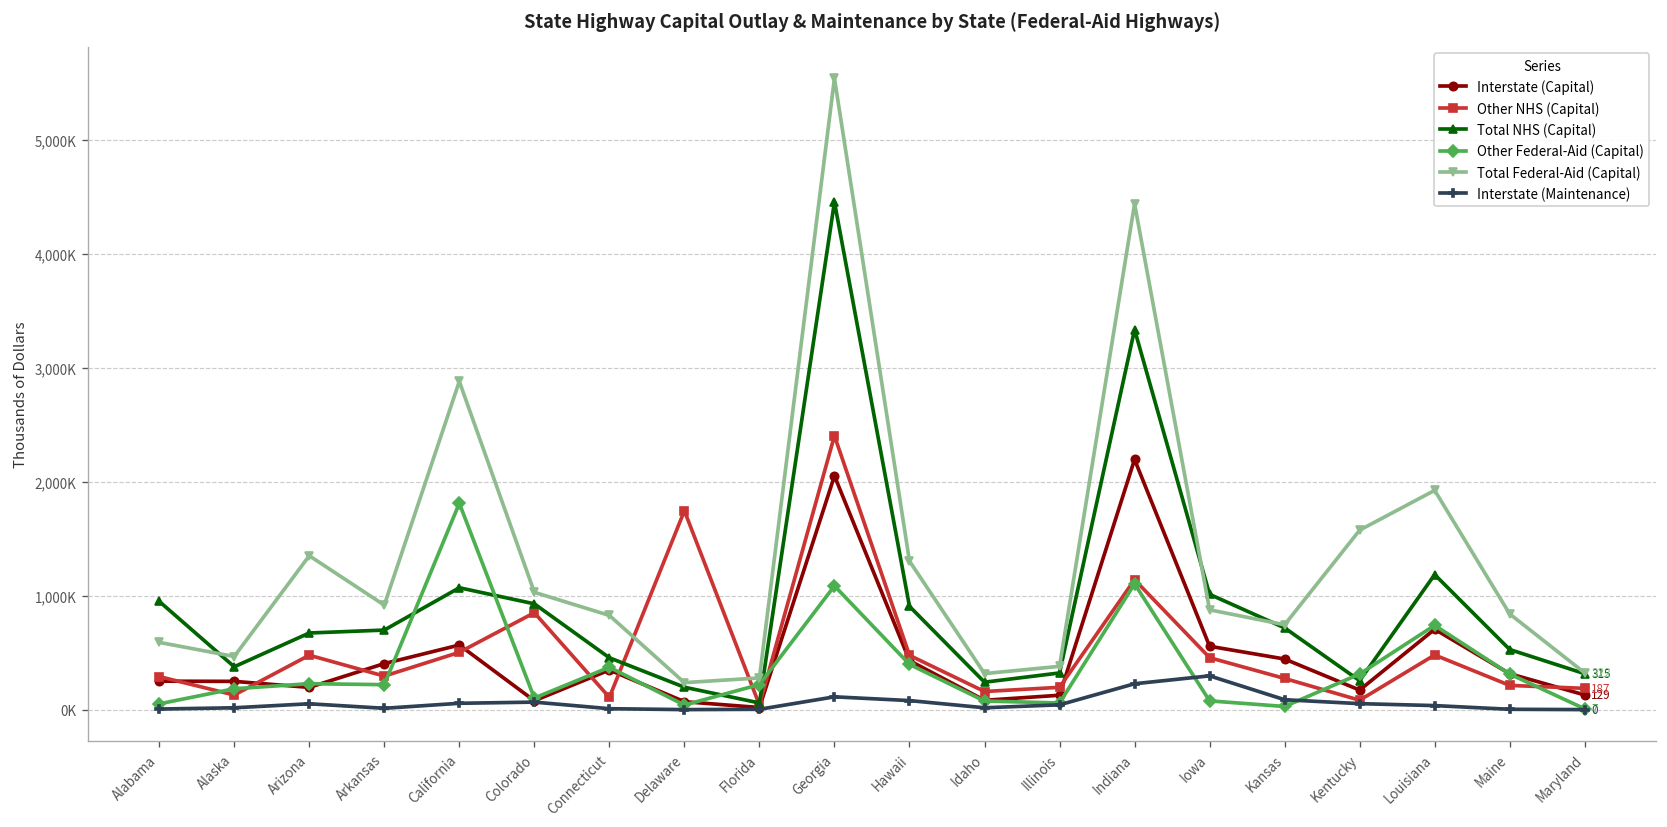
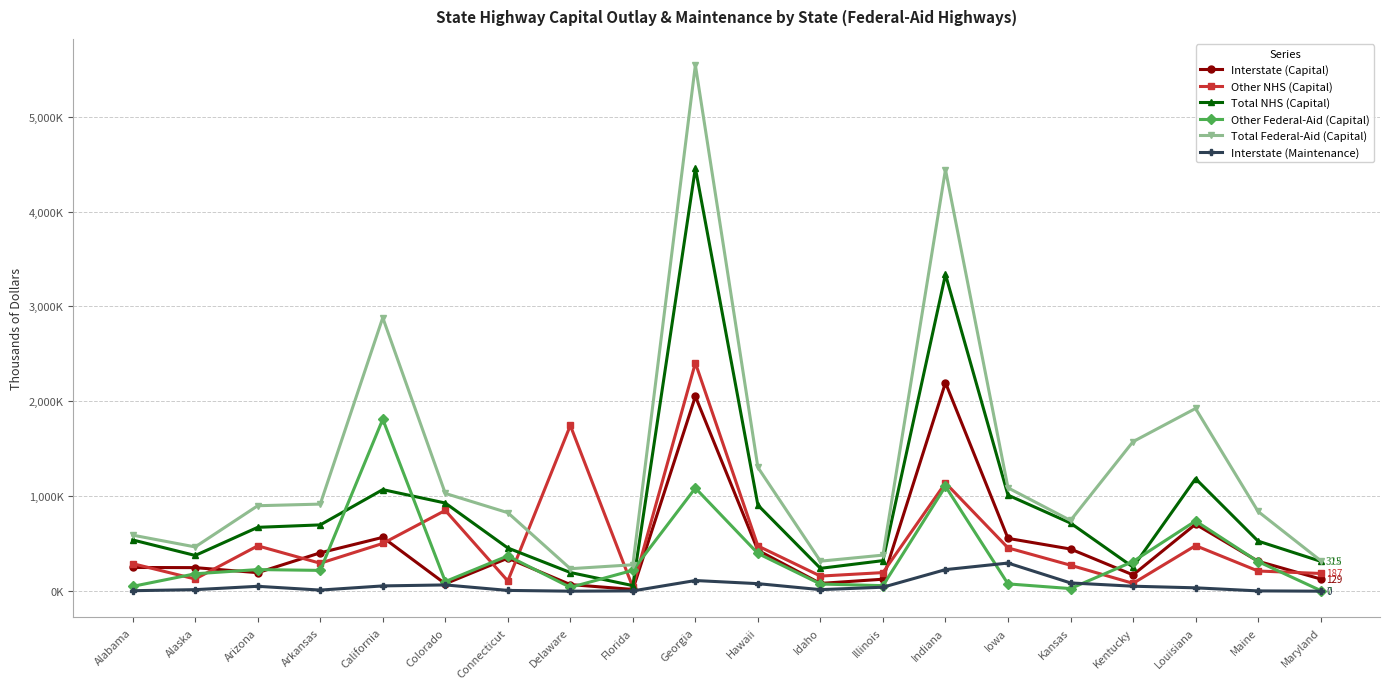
  {
    "Interstate (Capital)": {
      "Alabama": "200,000",
      "Alaska": "200,000",
      "Arizona": "200,000",
      "Arkansas": "400,000",
      "California": "600,000",
      "Delaware": "100,000",
      "Georgia": "2,100,000",
      "Hawaii": "400,000",
      "Illinois": "100,000",
      "Indiana": "2,200,000",
      "Iowa": "600,000",
      "Kansas": "400,000",
      "Kentucky": "200,000",
      "Louisiana": "700,000"
    },
    "Other NHS (Capital)": {
      "Alabama": "300,000",
      "Alaska": "100,000",
      "Arizona": "500,000",
      "Arkansas": "300,000",
      "California": "500,000",
      "Colorado": "900,000",
      "Connecticut": "100,000",
      "Delaware": "1,700,000",
      "Georgia": "2,400,000",
      "Hawaii": "500,000",
      "Idaho": "200,000",
      "Illinois": "200,000",
      "Indiana": "1,100,000",
      "Iowa": "500,000",
      "Kansas": "300,000",
      "Kentucky": "100,000",
      "Louisiana": "500,000",
      "Maine": "200,000"
    },
    "Total NHS (Capital)": {
-     "Alabama": "1,000,000",
+     "Alabama": "500,000",
      "Alaska": "400,000",
      "Arizona": "700,000",
      "Arkansas": "700,000",
      "California": "1,100,000",
      "Colorado": "900,000",
      "Connecticut": "500,000",
      "Delaware": "200,000",
      "Georgia": "4,500,000",
      "Hawaii": "900,000",
      "Idaho": "200,000",
      "Illinois": "300,000",
      "Indiana": "3,300,000",
      "Iowa": "1,000,000",
      "Kansas": "700,000",
      "Kentucky": "300,000",
      "Louisiana": "1,200,000",
      "Maine": "500,000"
    },
    "Other Federal-Aid (Capital)": {
      "Alabama": "100,000",
      "Alaska": "200,000",
      "Arizona": "200,000",
      "Arkansas": "200,000",
      "California": "1,800,000",
      "Delaware": "0",
      "Florida": "200,000",
      "Georgia": "1,100,000",
      "Hawaii": "400,000",
      "Indiana": "1,100,000",
      "Iowa": "100,000",
      "Kansas": "0",
      "Kentucky": "300,000",
      "Louisiana": "700,000"
    },
    "Total Federal-Aid (Capital)": {
      "Alabama": "600,000",
      "Alaska": "500,000",
-     "Arizona": "1,400,000",
+     "Arizona": "900,000",
      "Arkansas": "900,000",
      "California": "2,900,000",
      "Colorado": "1,000,000",
      "Connecticut": "800,000",
      "Delaware": "200,000",
      "Florida": "300,000",
      "Georgia": "5,500,000",
      "Hawaii": "1,300,000",
      "Idaho": "300,000",
      "Illinois": "400,000",
      "Indiana": "4,400,000",
-     "Iowa": "900,000",
+     "Iowa": "1,100,000",
      "Kansas": "700,000",
      "Kentucky": "1,600,000",
      "Louisiana": "1,900,000",
      "Maine": "800,000"
    },
    "Interstate (Maintenance)": {
      "Alabama": "0",
      "Alaska": "0",
      "Arizona": "100,000",
      "Arkansas": "0",
      "California": "100,000",
      "Connecticut": "0",
      "Delaware": "0",
      "Georgia": "100,000",
      "Hawaii": "100,000",
      "Idaho": "0",
      "Indiana": "200,000",
      "Iowa": "300,000",
      "Kansas": "100,000",
      "Kentucky": "100,000",
      "Louisiana": "0",
      "Maine": "0"
    }
  }
